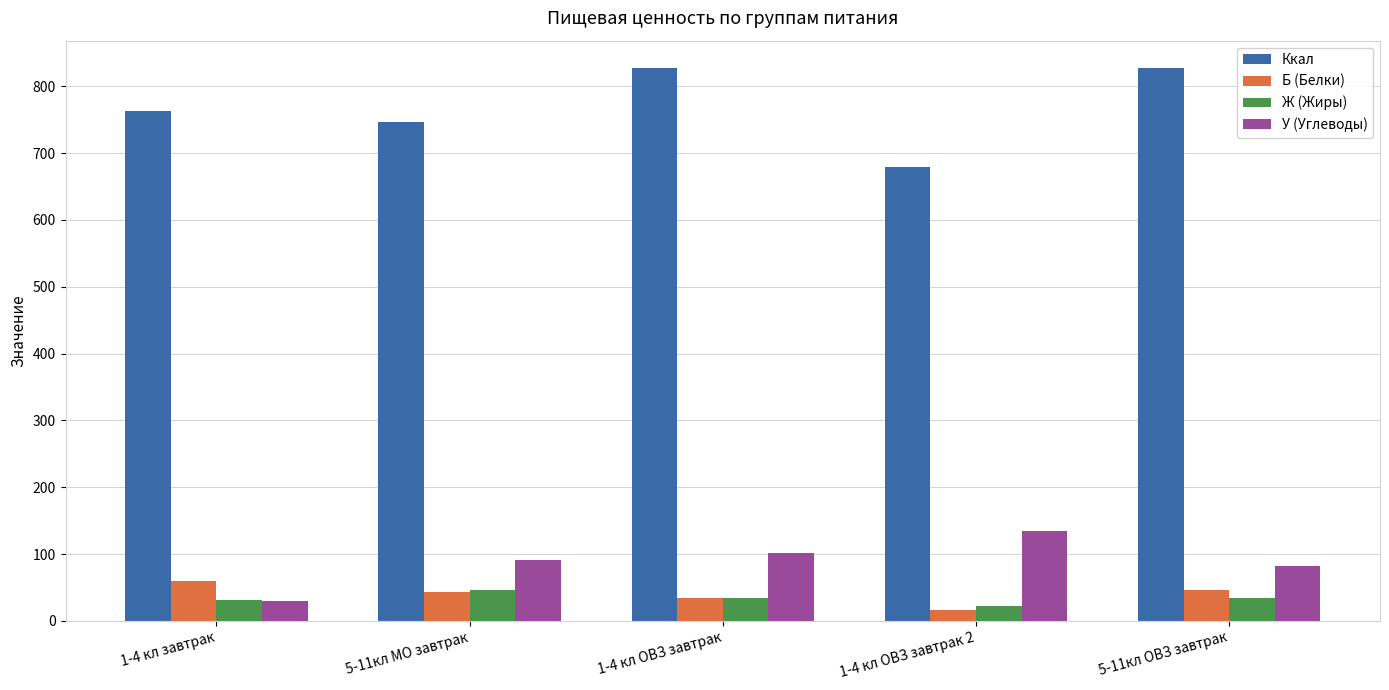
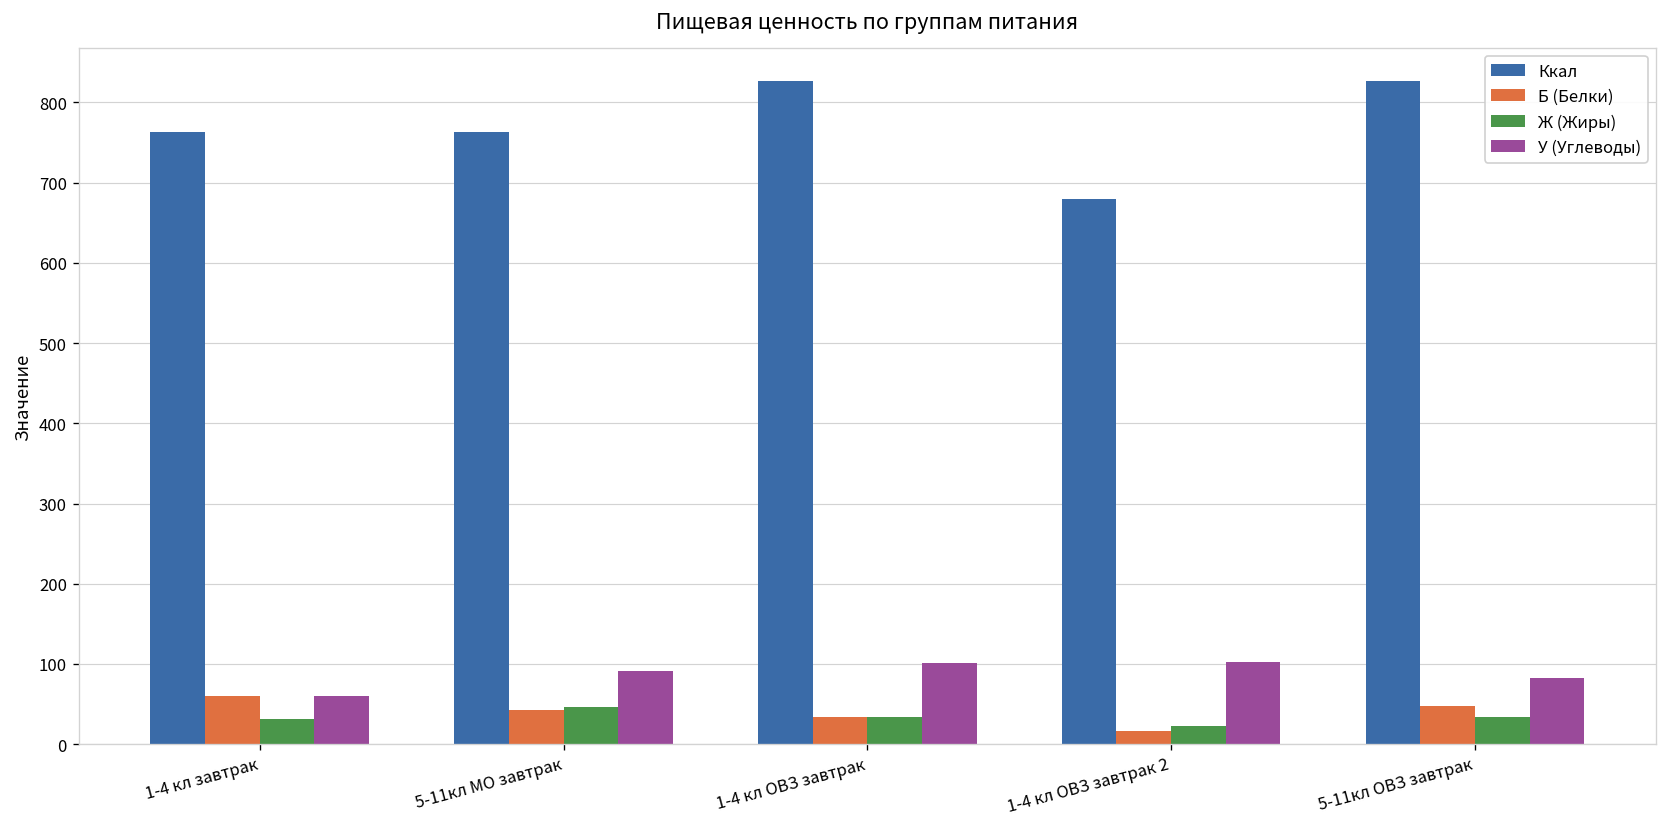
  {
    "Ккал": {
      "1-4 кл завтрак": 760,
-     "5-11кл МО завтрак": 750,
+     "5-11кл МО завтрак": 760,
      "1-4 кл ОВЗ завтрак": 830,
      "1-4 кл ОВЗ завтрак 2": 680,
      "5-11кл ОВЗ завтрак": 830
    },
    "Б (Белки)": {
      "1-4 кл завтрак": 60,
      "5-11кл МО завтрак": 40,
      "1-4 кл ОВЗ завтрак": 30,
      "1-4 кл ОВЗ завтрак 2": 20,
      "5-11кл ОВЗ завтрак": 50
    },
    "Ж (Жиры)": {
      "1-4 кл завтрак": 30,
      "5-11кл МО завтрак": 50,
      "1-4 кл ОВЗ завтрак": 30,
      "1-4 кл ОВЗ завтрак 2": 20,
      "5-11кл ОВЗ завтрак": 30
    },
    "У (Углеводы)": {
-     "1-4 кл завтрак": 30,
+     "1-4 кл завтрак": 60,
      "5-11кл МО завтрак": 90,
      "1-4 кл ОВЗ завтрак": 100,
-     "1-4 кл ОВЗ завтрак 2": 130,
+     "1-4 кл ОВЗ завтрак 2": 100,
      "5-11кл ОВЗ завтрак": 80
    }
  }
